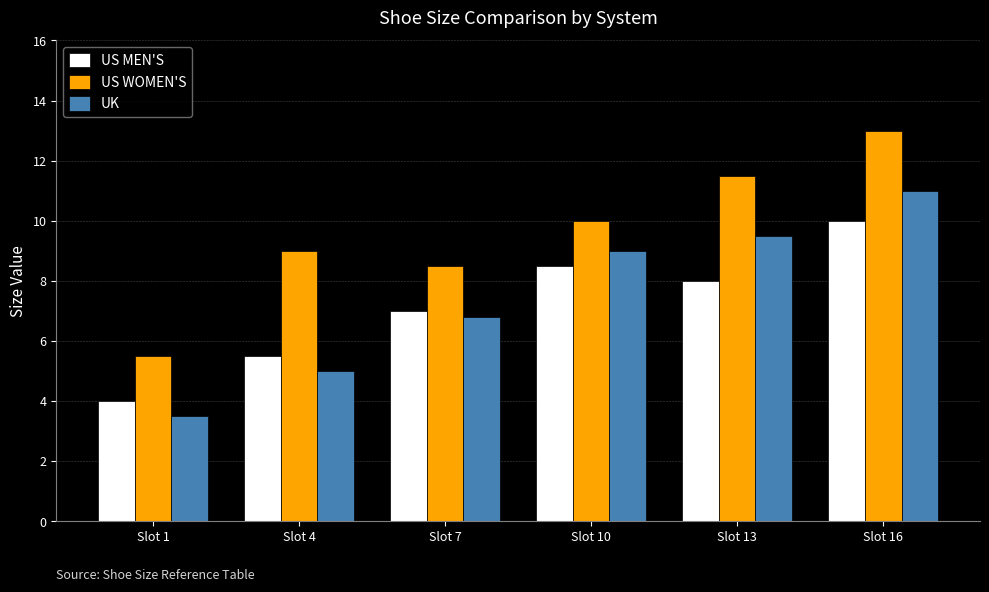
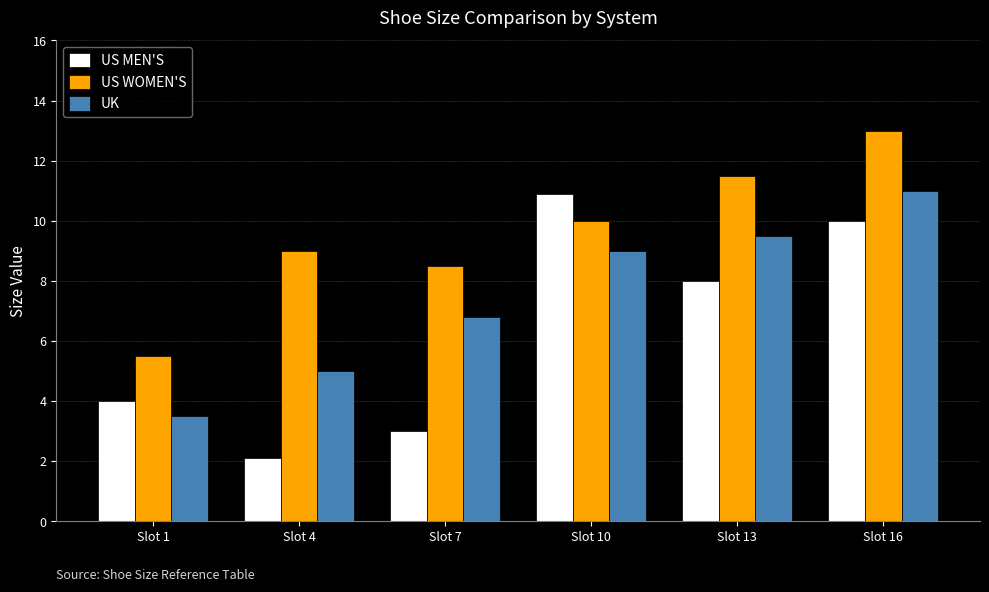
  {
    "US MEN'S": {
      "Slot 1": 4.0,
-     "Slot 4": 5.5,
-     "Slot 7": 7,
-     "Slot 10": 8.5,
+     "Slot 4": 2.1,
+     "Slot 7": 3,
+     "Slot 10": 10.9,
      "Slot 13": 8.0,
      "Slot 16": 10.0
    },
    "US WOMEN'S": {
      "Slot 1": 5.5,
      "Slot 4": 9.0,
      "Slot 7": 8.5,
      "Slot 10": 10.0,
      "Slot 13": 11.5,
      "Slot 16": 13.0
    },
    "UK": {
      "Slot 1": 3.5,
      "Slot 4": 5.0,
      "Slot 7": 6.8,
      "Slot 10": 9.0,
      "Slot 13": 9.5,
      "Slot 16": 11.0
    }
  }
